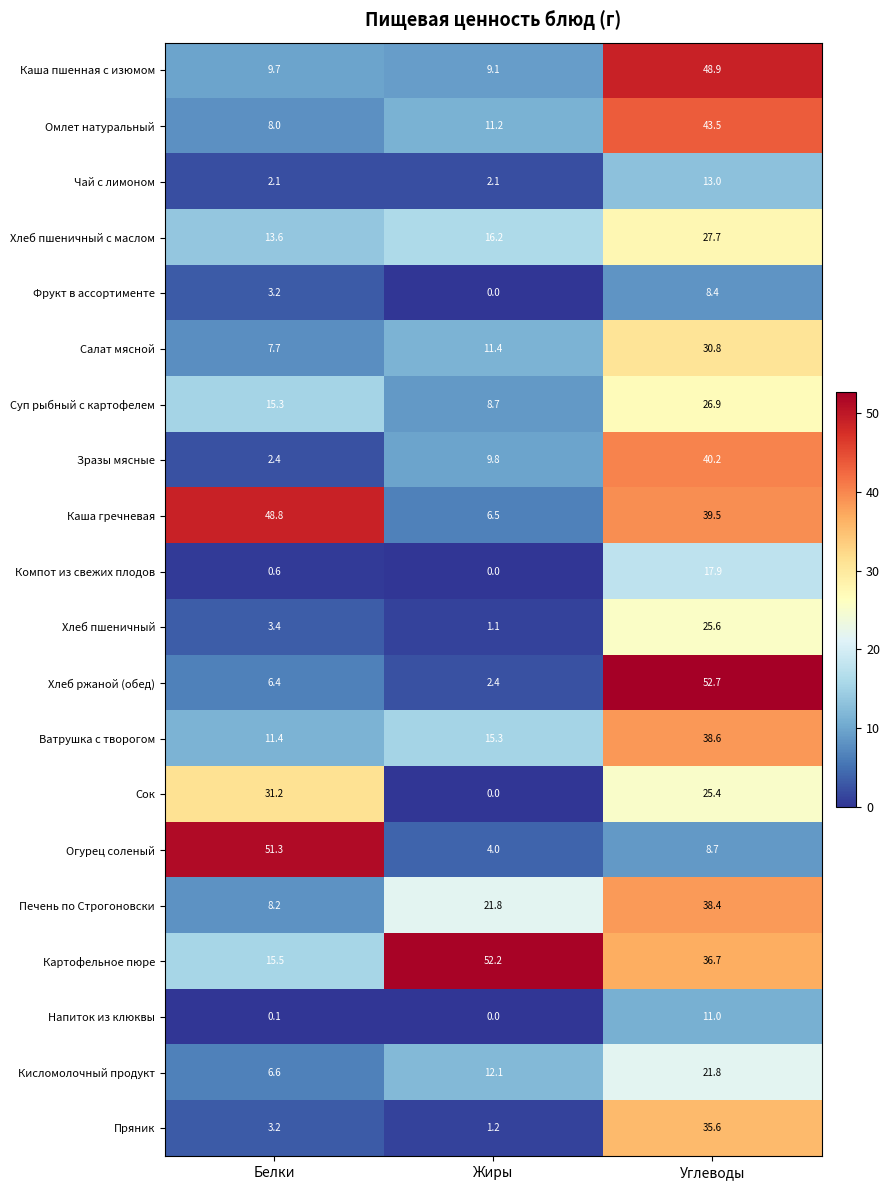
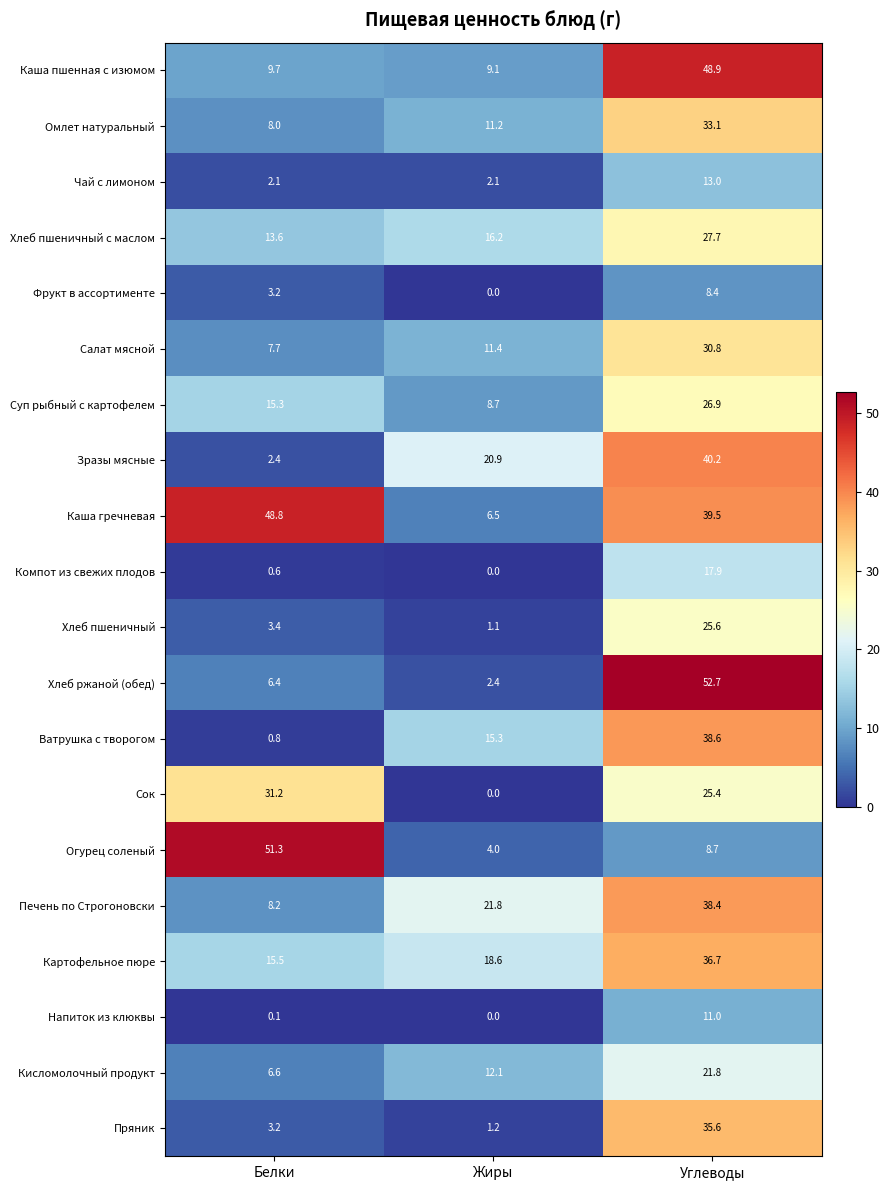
  {
    "Каша пшенная с изюмом": {
      "Белки": 9.7,
      "Жиры": 9.1,
      "Углеводы": 48.9
    },
    "Омлет натуральный": {
      "Белки": 8.0,
      "Жиры": 11.2,
-     "Углеводы": 43.5
+     "Углеводы": 33.1
    },
    "Чай с лимоном": {
      "Белки": 2.1,
      "Жиры": 2.1,
      "Углеводы": 13.0
    },
    "Хлеб пшеничный с маслом": {
      "Белки": 13.6,
      "Жиры": 16.2,
      "Углеводы": 27.7
    },
    "Фрукт в ассортименте": {
      "Белки": 3.2,
      "Жиры": 0.0,
      "Углеводы": 8.4
    },
    "Салат мясной": {
      "Белки": 7.7,
      "Жиры": 11.4,
      "Углеводы": 30.8
    },
    "Суп рыбный с картофелем": {
      "Белки": 15.3,
      "Жиры": 8.7,
      "Углеводы": 26.9
    },
    "Зразы мясные": {
      "Белки": 2.4,
-     "Жиры": 9.8,
+     "Жиры": 20.9,
      "Углеводы": 40.2
    },
    "Каша гречневая": {
      "Белки": 48.8,
      "Жиры": 6.5,
      "Углеводы": 39.5
    },
    "Компот из свежих плодов": {
      "Белки": 0.6,
      "Жиры": 0.0,
      "Углеводы": 17.9
    },
    "Хлеб пшеничный": {
      "Белки": 3.4,
      "Жиры": 1.1,
      "Углеводы": 25.6
    },
    "Хлеб ржаной (обед)": {
      "Белки": 6.4,
      "Жиры": 2.4,
      "Углеводы": 52.7
    },
    "Ватрушка с творогом": {
-     "Белки": 11.4,
+     "Белки": 0.8,
      "Жиры": 15.3,
      "Углеводы": 38.6
    },
    "Сок": {
      "Белки": 31.2,
      "Жиры": 0.0,
      "Углеводы": 25.4
    },
    "Огурец соленый": {
      "Белки": 51.3,
      "Жиры": 4.0,
      "Углеводы": 8.7
    },
    "Печень по Строгоновски": {
      "Белки": 8.2,
      "Жиры": 21.8,
      "Углеводы": 38.4
    },
    "Картофельное пюре": {
      "Белки": 15.5,
-     "Жиры": 52.2,
+     "Жиры": 18.6,
      "Углеводы": 36.7
    },
    "Напиток из клюквы": {
      "Белки": 0.1,
      "Жиры": 0.0,
      "Углеводы": 11.0
    },
    "Кисломолочный продукт": {
      "Белки": 6.6,
      "Жиры": 12.1,
      "Углеводы": 21.8
    },
    "Пряник": {
      "Белки": 3.2,
      "Жиры": 1.2,
      "Углеводы": 35.6
    }
  }
